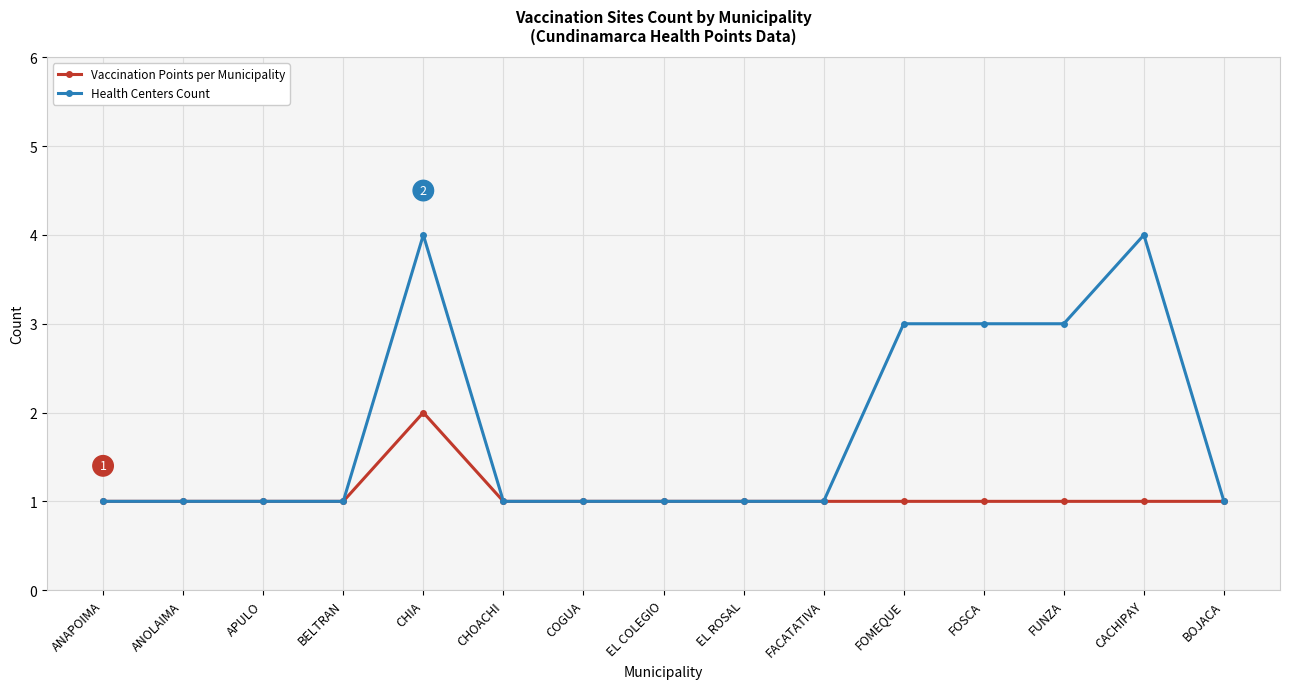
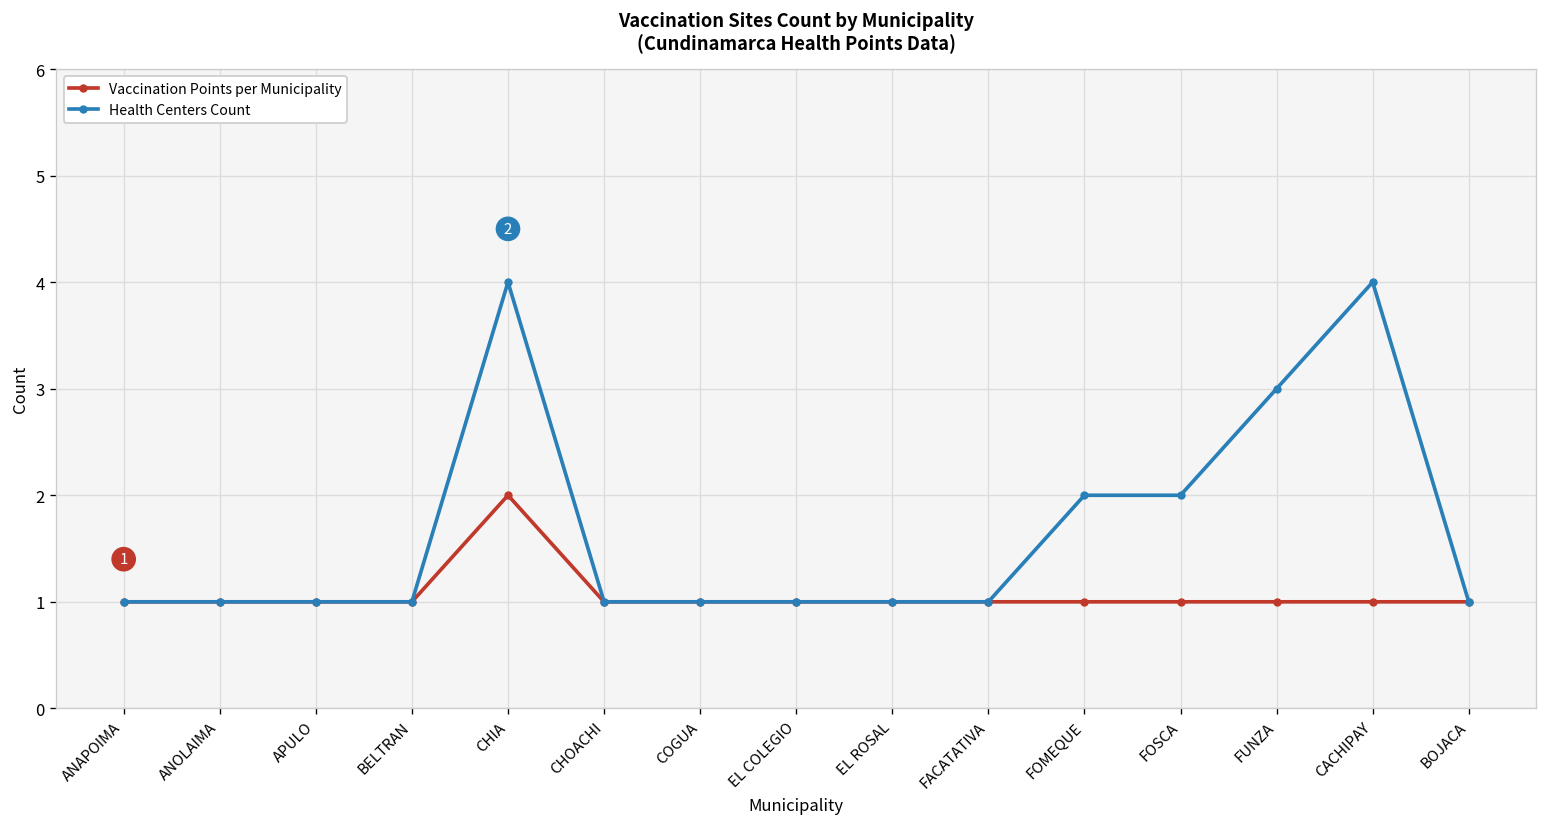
  {
    "Vaccination Points per Municipality": {
      "CHIA": 2,
      "FOMEQUE": 1,
      "FOSCA": 1,
      "FUNZA": 1,
      "CACHIPAY": 1
    },
    "Health Centers Count": {
      "CHIA": 4,
-     "FOMEQUE": 3,
-     "FOSCA": 3,
+     "FOMEQUE": 2,
+     "FOSCA": 2,
      "FUNZA": 3,
      "CACHIPAY": 4
    }
  }
